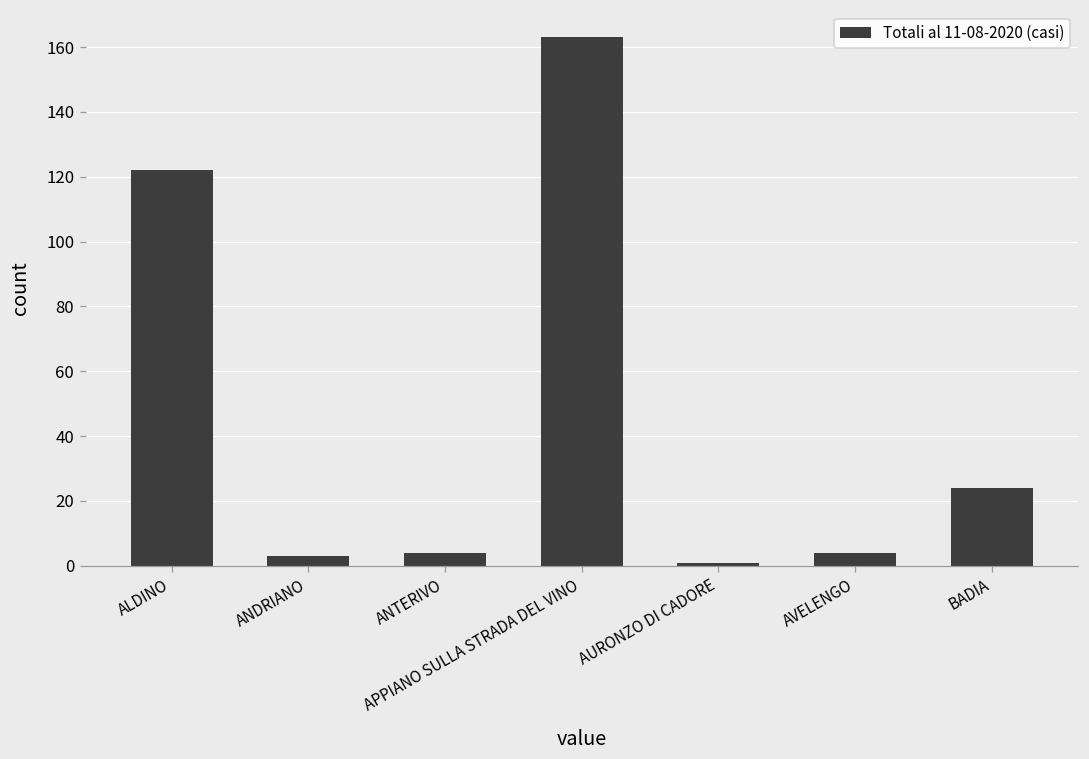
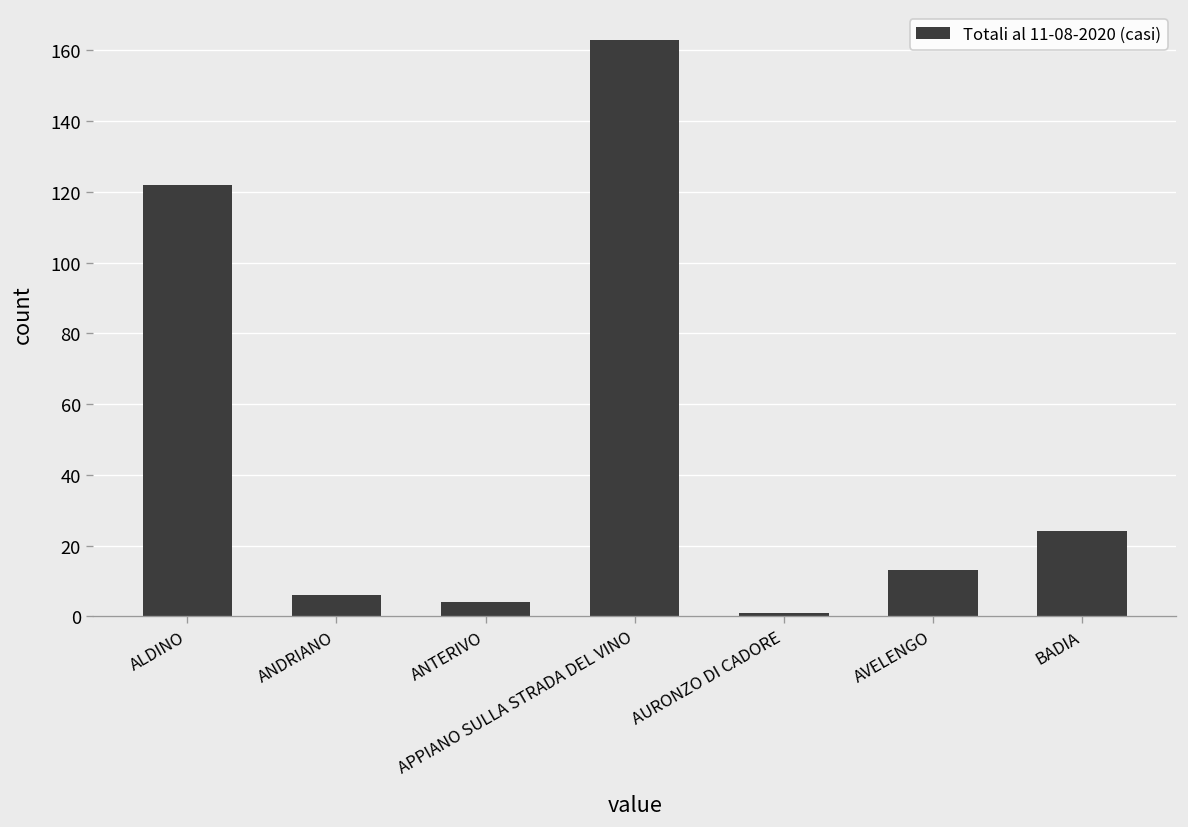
  {
    "ALDINO": 122,
-   "ANDRIANO": 3,
+   "ANDRIANO": 6,
    "ANTERIVO": 4,
    "APPIANO SULLA STRADA DEL VINO": 163,
    "AURONZO DI CADORE": 1,
-   "AVELENGO": 4,
+   "AVELENGO": 13,
    "BADIA": 24
  }
